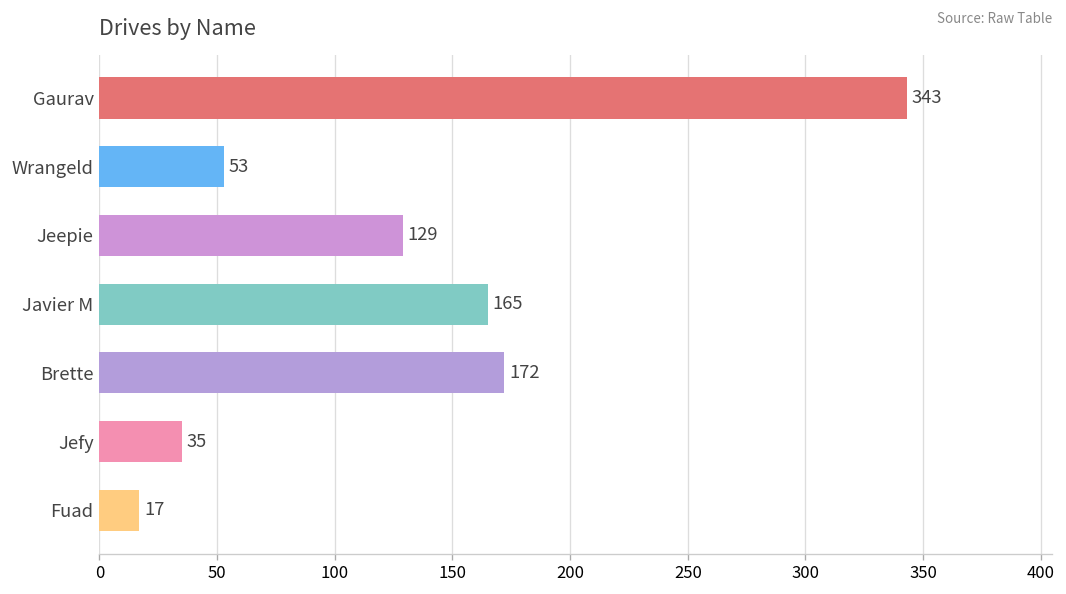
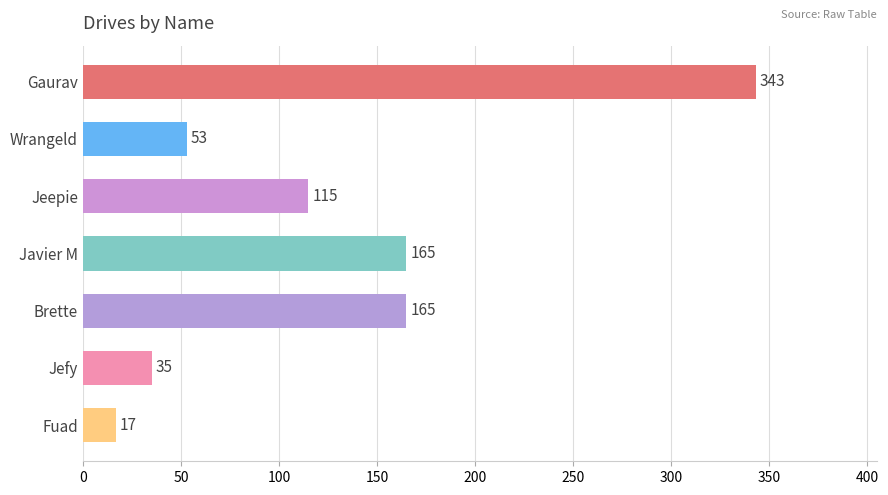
  {
    "Gaurav": 343,
    "Wrangeld": 53,
-   "Jeepie": 129,
+   "Jeepie": 115,
    "Javier M": 165,
-   "Brette": 172,
+   "Brette": 165,
    "Jefy": 35,
    "Fuad": 17
  }
